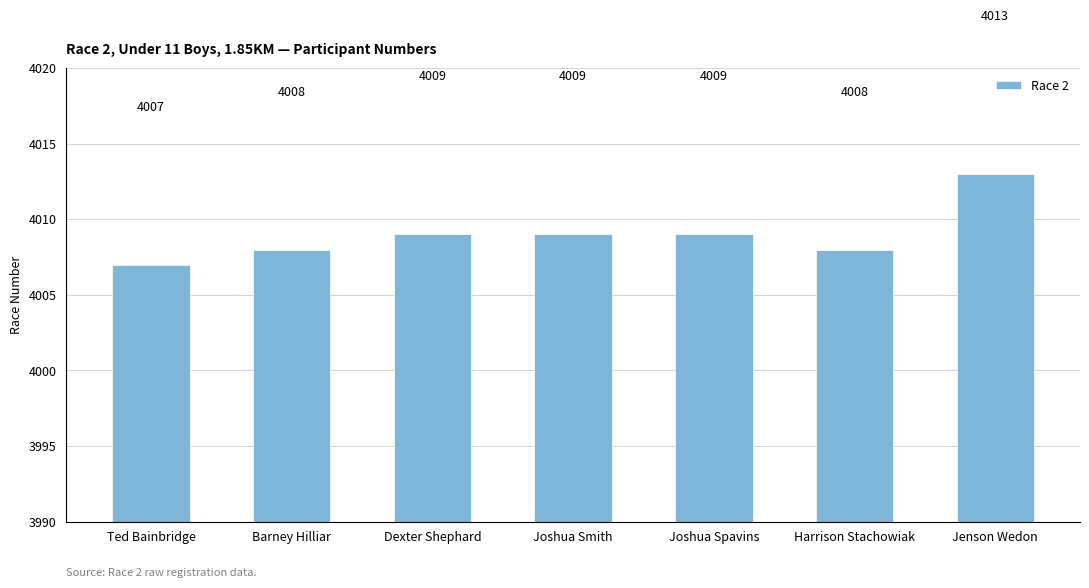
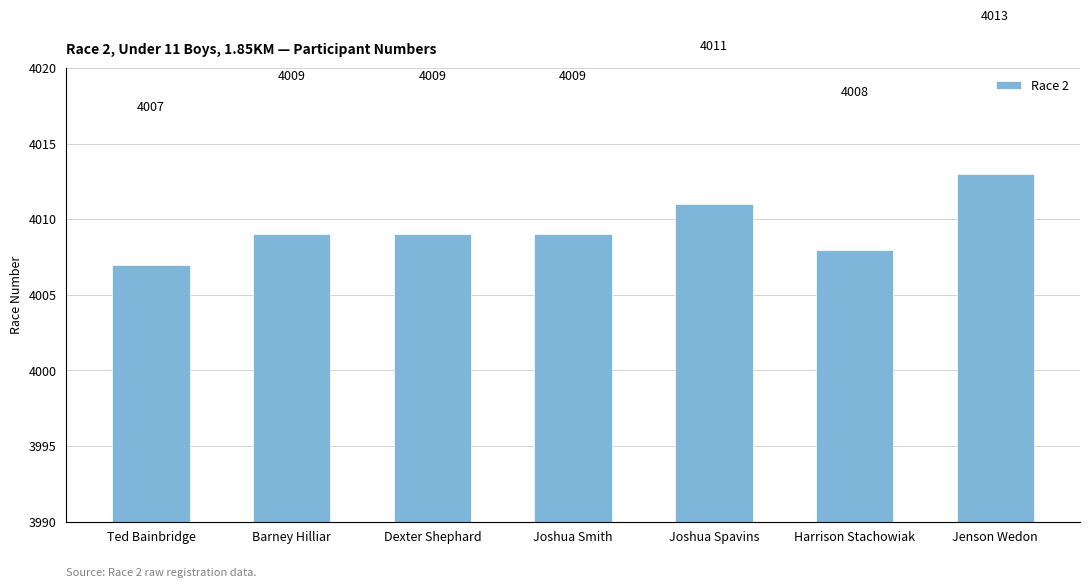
  {
-   "Barney Hilliar": 4008,
-   "Joshua Spavins": 4009
+   "Barney Hilliar": 4009,
+   "Joshua Spavins": 4011
  }
